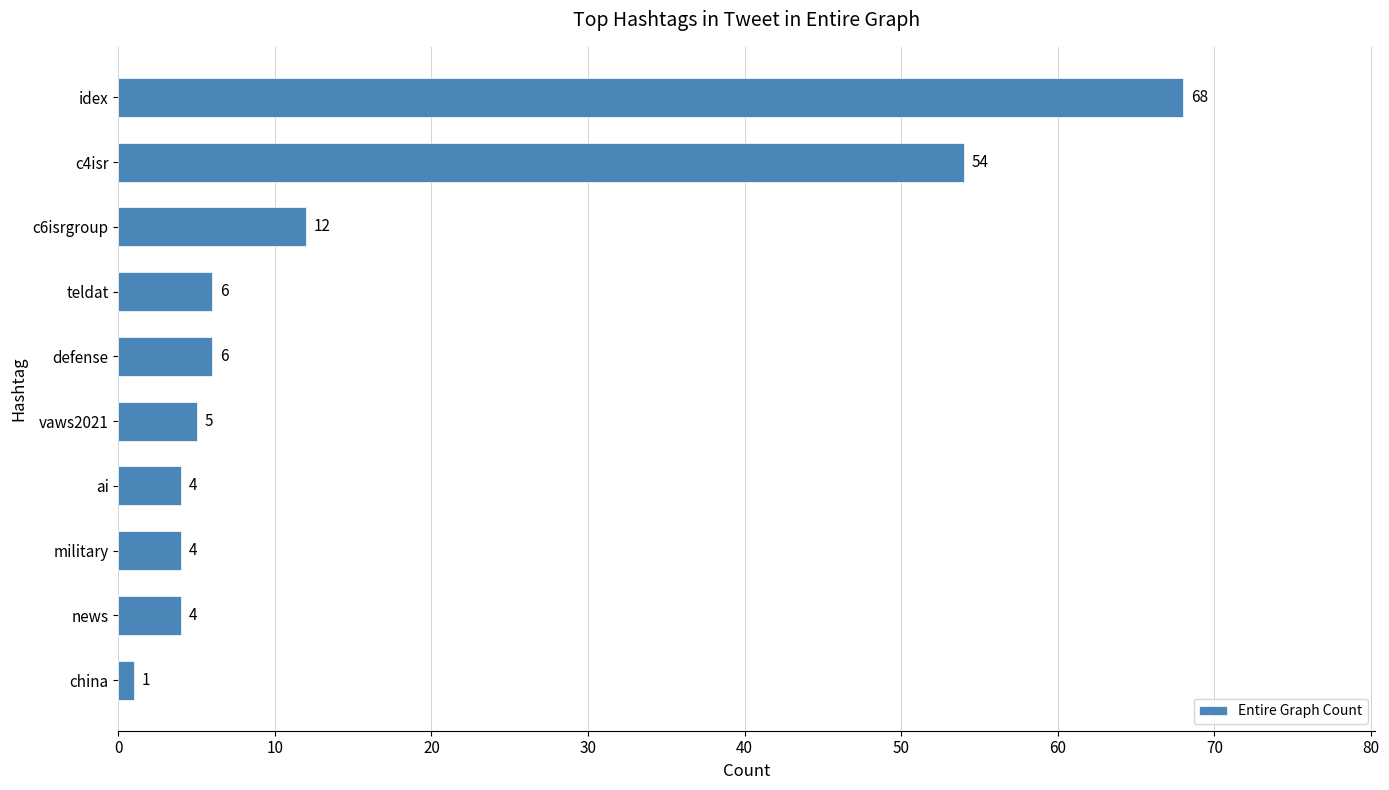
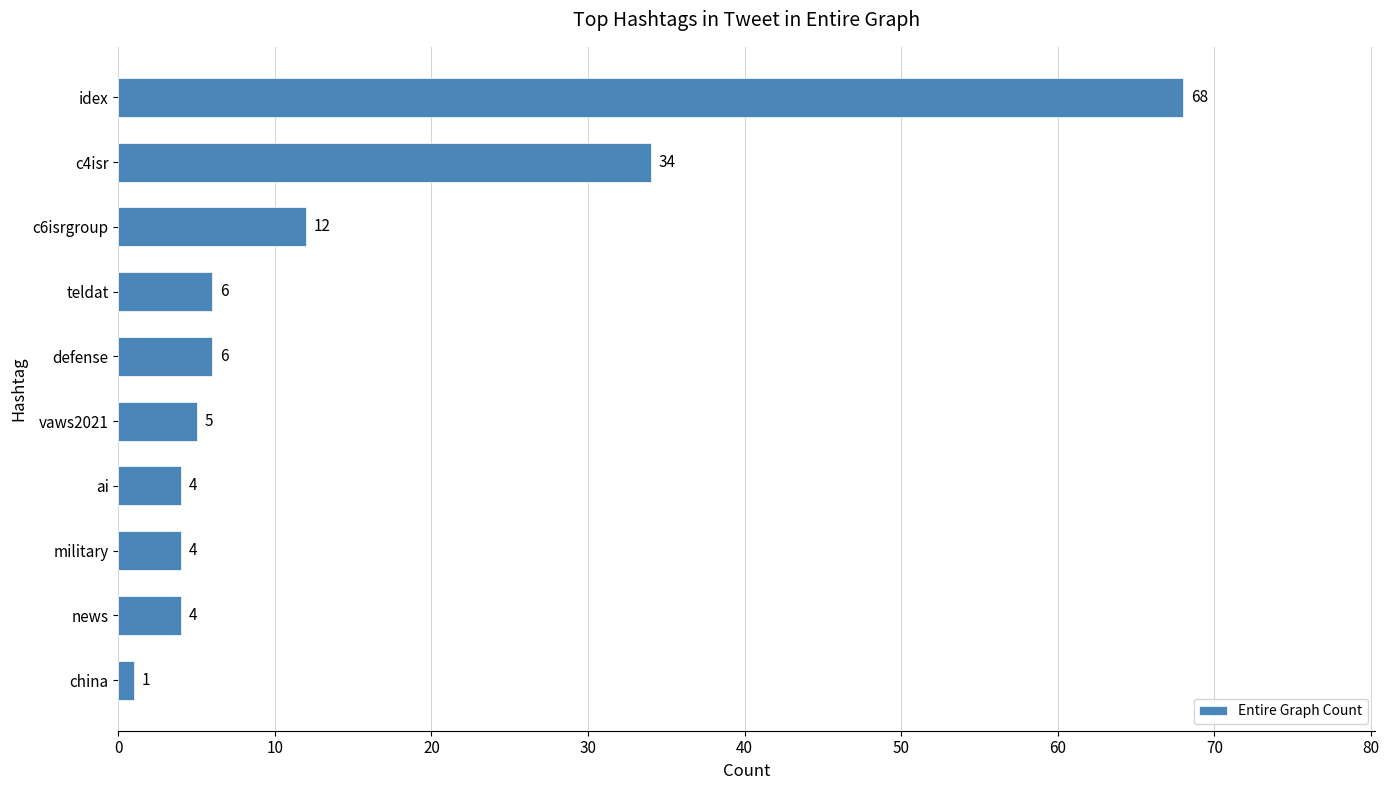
  {
    "idex": 68,
-   "c4isr": 54,
+   "c4isr": 34,
    "c6isrgroup": 12,
    "teldat": 6,
    "defense": 6,
    "vaws2021": 5,
    "ai": 4,
    "military": 4,
    "news": 4,
    "china": 1
  }
